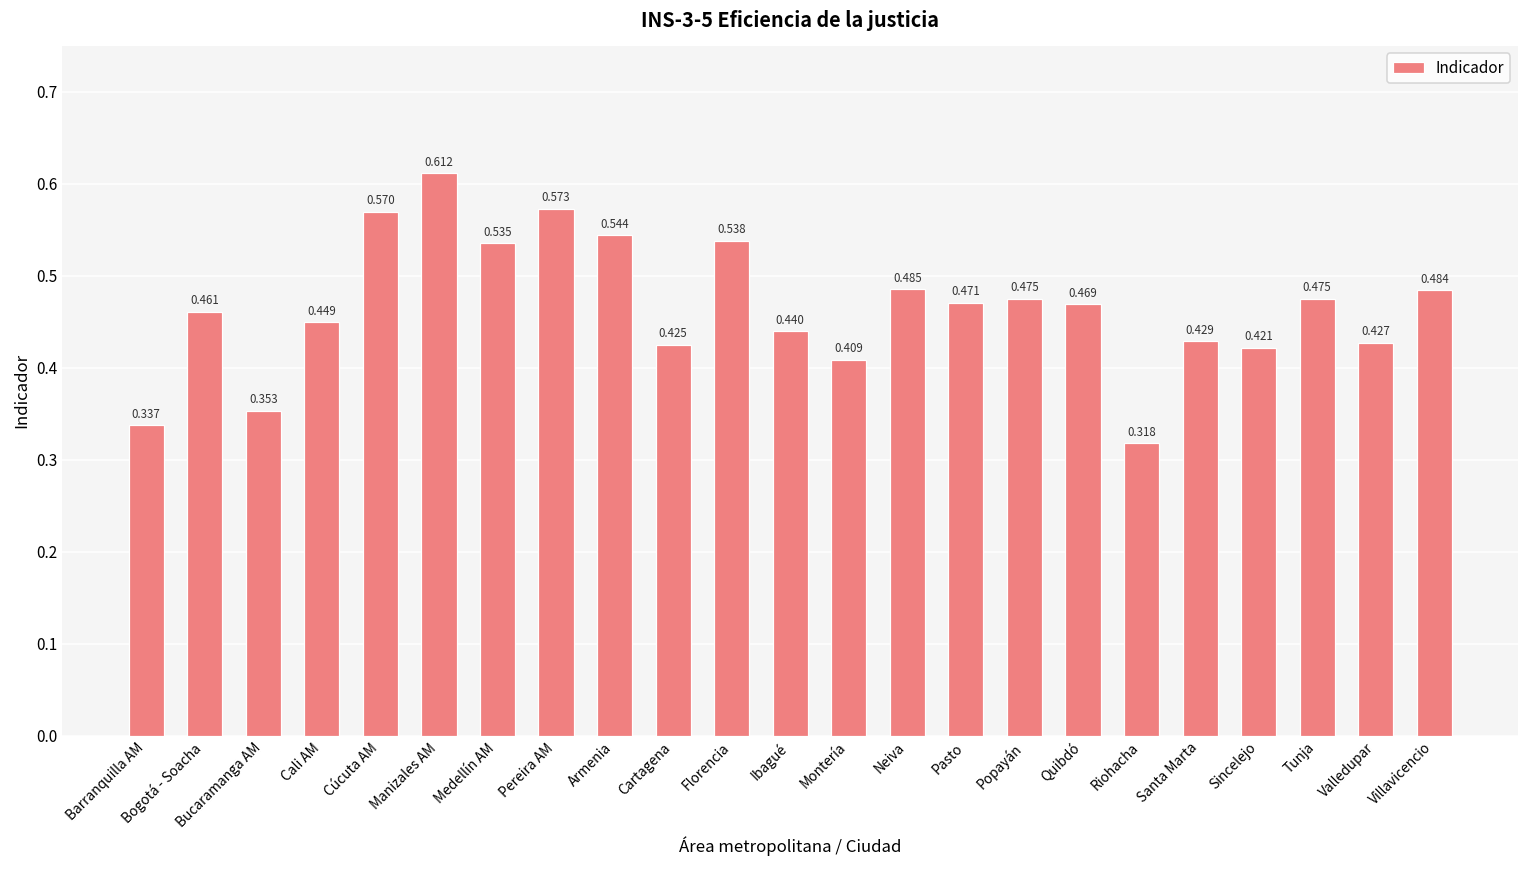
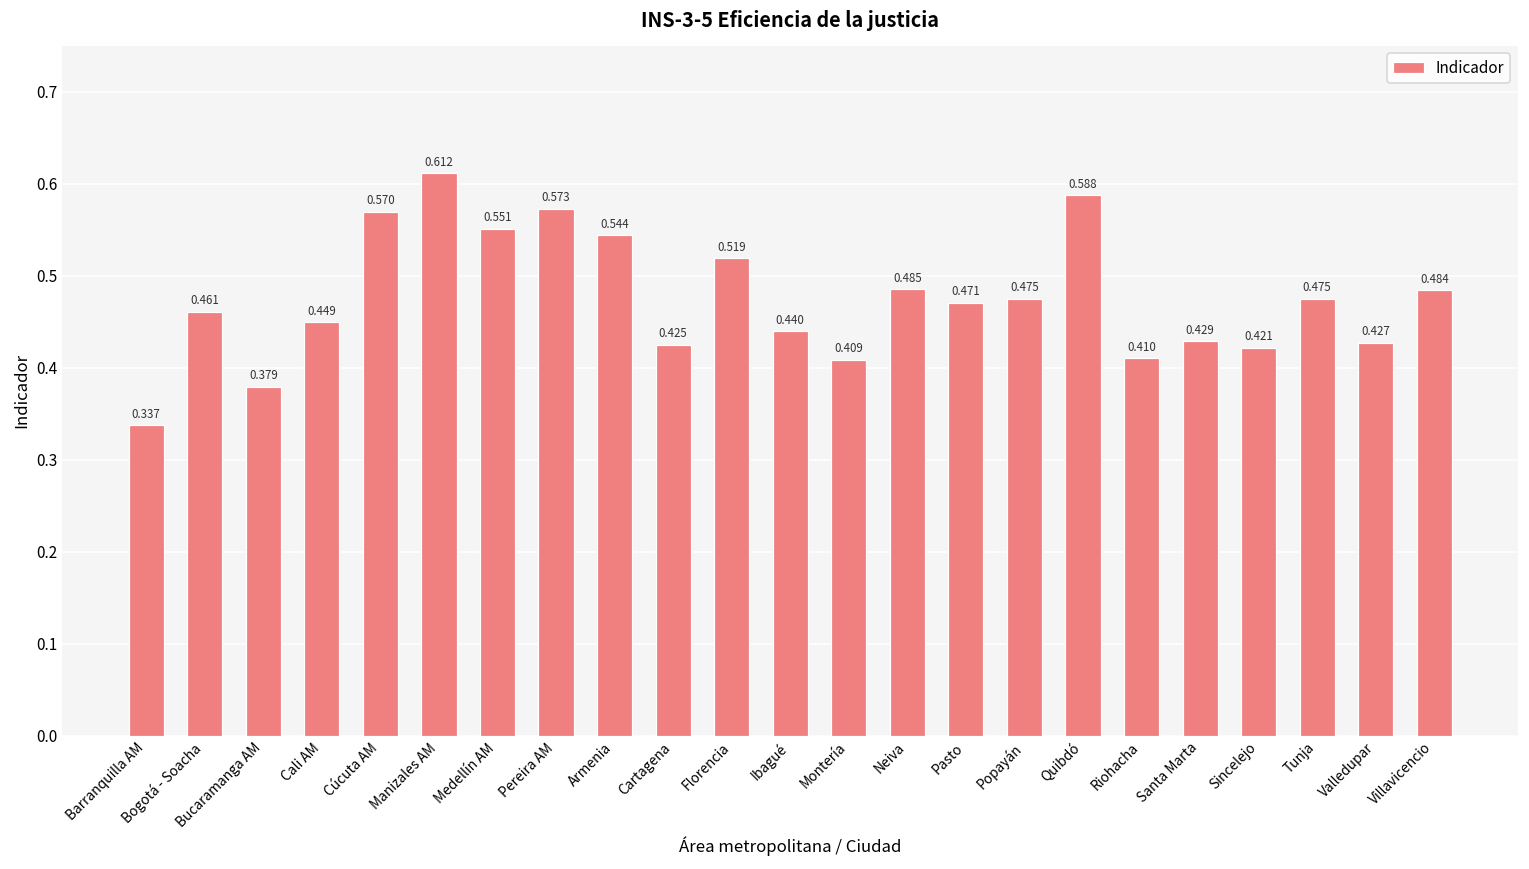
  {
    "Barranquilla AM": 0.337,
    "Bogotá - Soacha": 0.461,
-   "Bucaramanga AM": 0.353,
+   "Bucaramanga AM": 0.379,
    "Cali AM": 0.449,
    "Cúcuta AM": 0.570,
    "Manizales AM": 0.612,
-   "Medellín AM": 0.535,
+   "Medellín AM": 0.551,
    "Pereira AM": 0.573,
    "Armenia": 0.544,
    "Cartagena": 0.425,
-   "Florencia": 0.538,
+   "Florencia": 0.519,
    "Ibagué": 0.440,
    "Montería": 0.409,
    "Neiva": 0.485,
    "Pasto": 0.471,
    "Popayán": 0.475,
-   "Quibdó": 0.469,
-   "Riohacha": 0.318,
+   "Quibdó": 0.588,
+   "Riohacha": 0.410,
    "Santa Marta": 0.429,
    "Sincelejo": 0.421,
    "Tunja": 0.475,
    "Valledupar": 0.427,
    "Villavicencio": 0.484
  }
